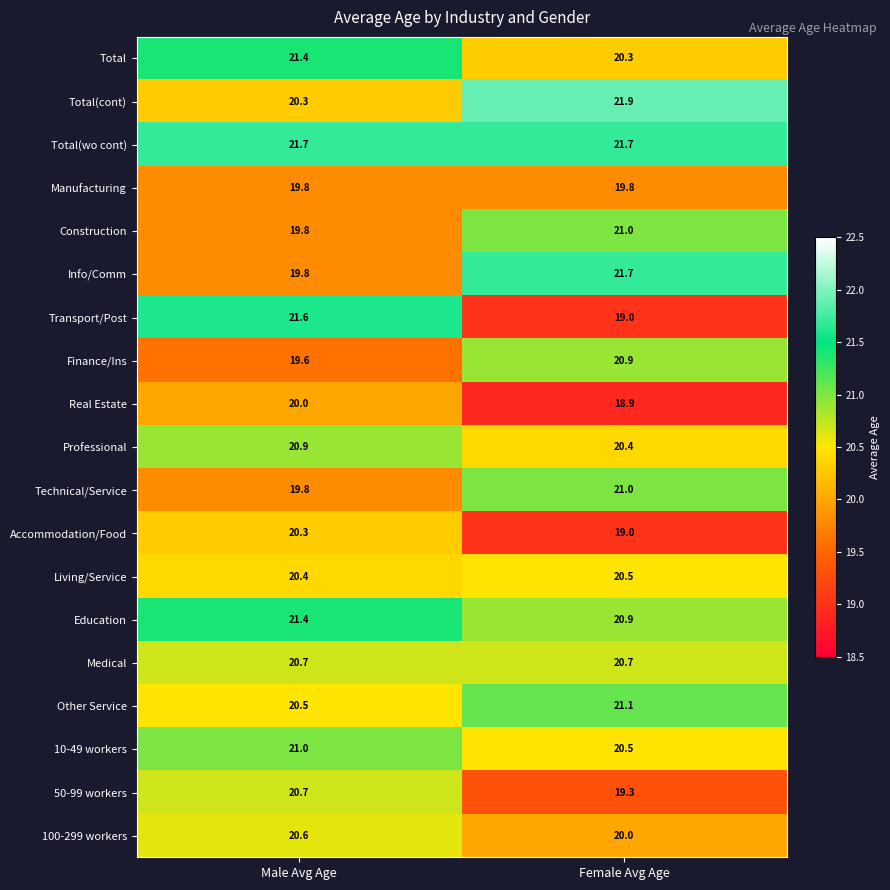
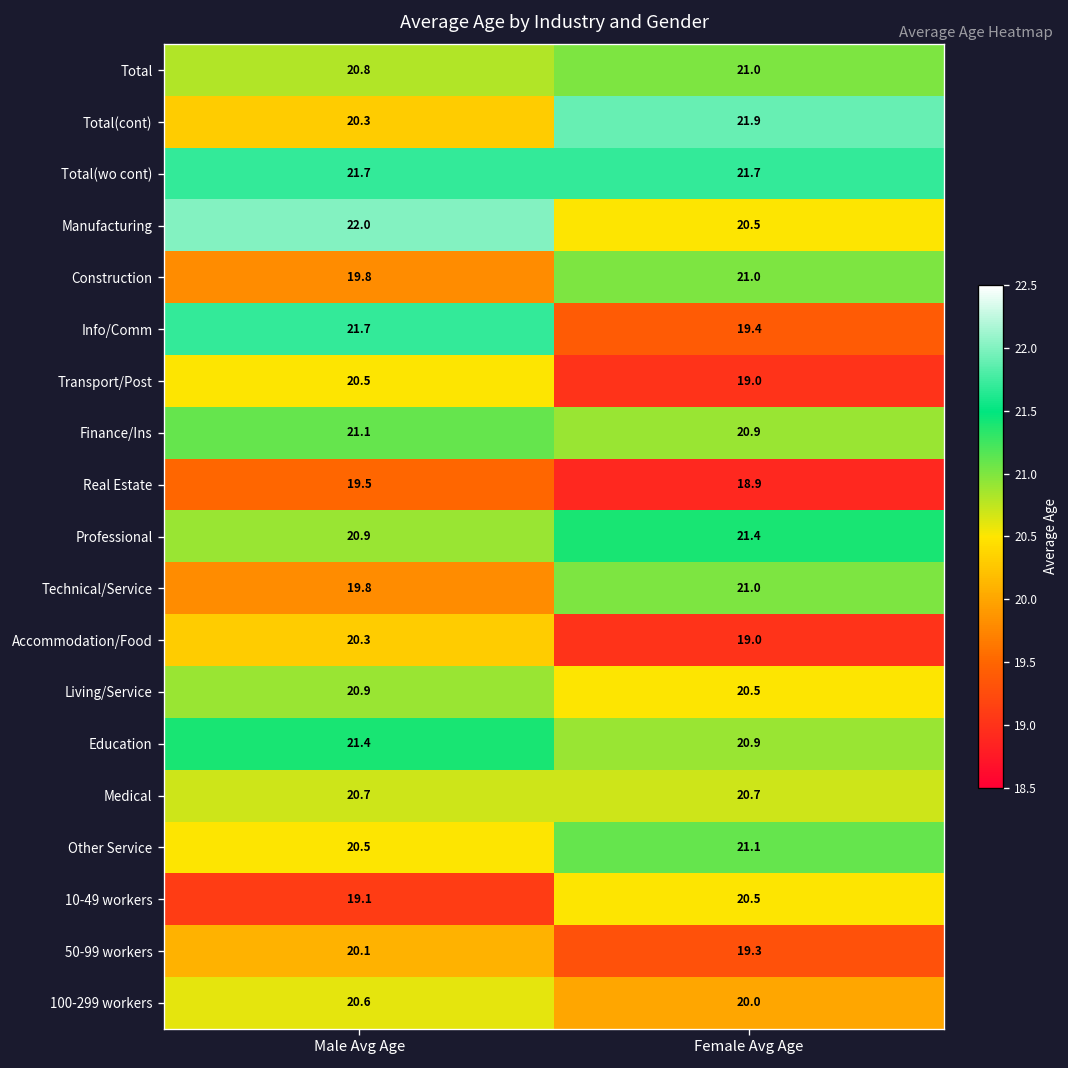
  {
    "Total": {
-     "Male Avg Age": 21.4,
-     "Female Avg Age": 20.3
+     "Male Avg Age": 20.8,
+     "Female Avg Age": 21.0
    },
    "Total(cont)": {
      "Male Avg Age": 20.3,
      "Female Avg Age": 21.9
    },
    "Total(wo cont)": {
      "Male Avg Age": 21.7,
      "Female Avg Age": 21.7
    },
    "Manufacturing": {
-     "Male Avg Age": 19.8,
-     "Female Avg Age": 19.8
+     "Male Avg Age": 22.0,
+     "Female Avg Age": 20.5
    },
    "Construction": {
      "Male Avg Age": 19.8,
      "Female Avg Age": 21.0
    },
    "Info/Comm": {
-     "Male Avg Age": 19.8,
-     "Female Avg Age": 21.7
+     "Male Avg Age": 21.7,
+     "Female Avg Age": 19.4
    },
    "Transport/Post": {
-     "Male Avg Age": 21.6,
+     "Male Avg Age": 20.5,
      "Female Avg Age": 19.0
    },
    "Finance/Ins": {
-     "Male Avg Age": 19.6,
+     "Male Avg Age": 21.1,
      "Female Avg Age": 20.9
    },
    "Real Estate": {
-     "Male Avg Age": 20.0,
+     "Male Avg Age": 19.5,
      "Female Avg Age": 18.9
    },
    "Professional": {
      "Male Avg Age": 20.9,
-     "Female Avg Age": 20.4
+     "Female Avg Age": 21.4
    },
    "Technical/Service": {
      "Male Avg Age": 19.8,
      "Female Avg Age": 21.0
    },
    "Accommodation/Food": {
      "Male Avg Age": 20.3,
      "Female Avg Age": 19.0
    },
    "Living/Service": {
-     "Male Avg Age": 20.4,
+     "Male Avg Age": 20.9,
      "Female Avg Age": 20.5
    },
    "Education": {
      "Male Avg Age": 21.4,
      "Female Avg Age": 20.9
    },
    "Medical": {
      "Male Avg Age": 20.7,
      "Female Avg Age": 20.7
    },
    "Other Service": {
      "Male Avg Age": 20.5,
      "Female Avg Age": 21.1
    },
    "10-49 workers": {
-     "Male Avg Age": 21.0,
+     "Male Avg Age": 19.1,
      "Female Avg Age": 20.5
    },
    "50-99 workers": {
-     "Male Avg Age": 20.7,
+     "Male Avg Age": 20.1,
      "Female Avg Age": 19.3
    },
    "100-299 workers": {
      "Male Avg Age": 20.6,
      "Female Avg Age": 20.0
    }
  }
